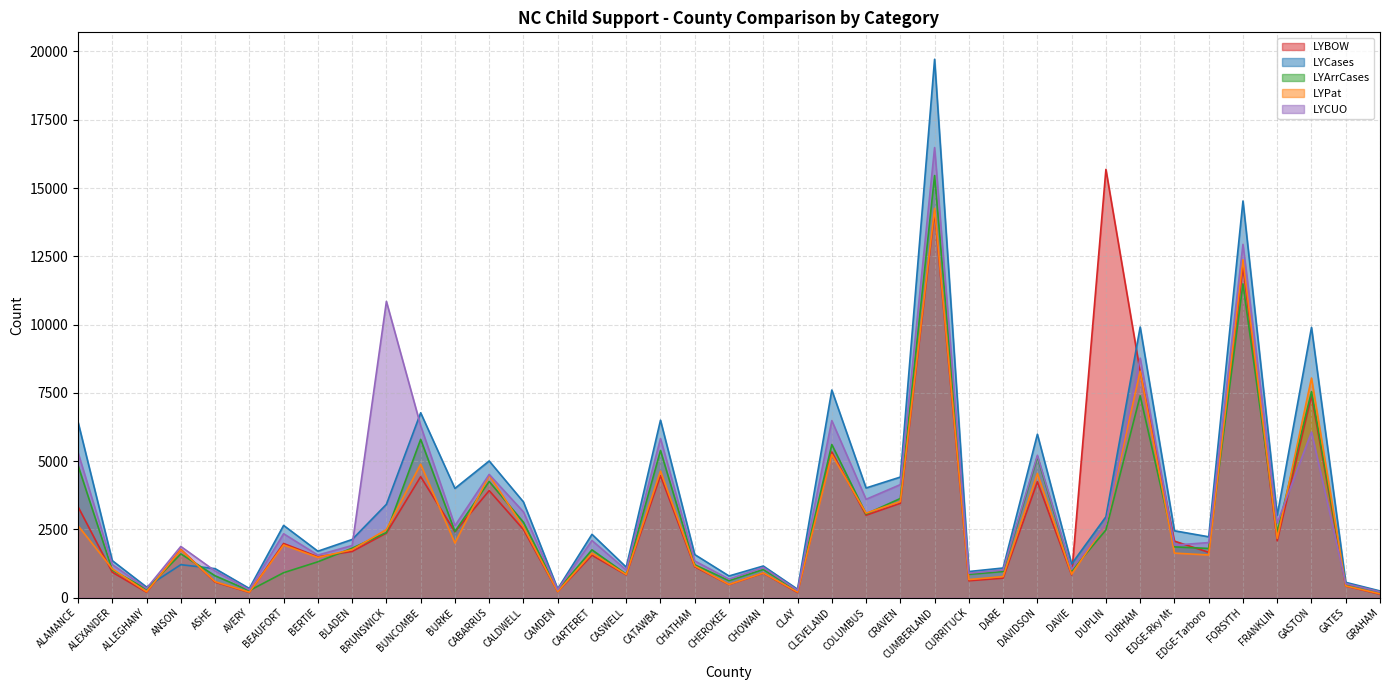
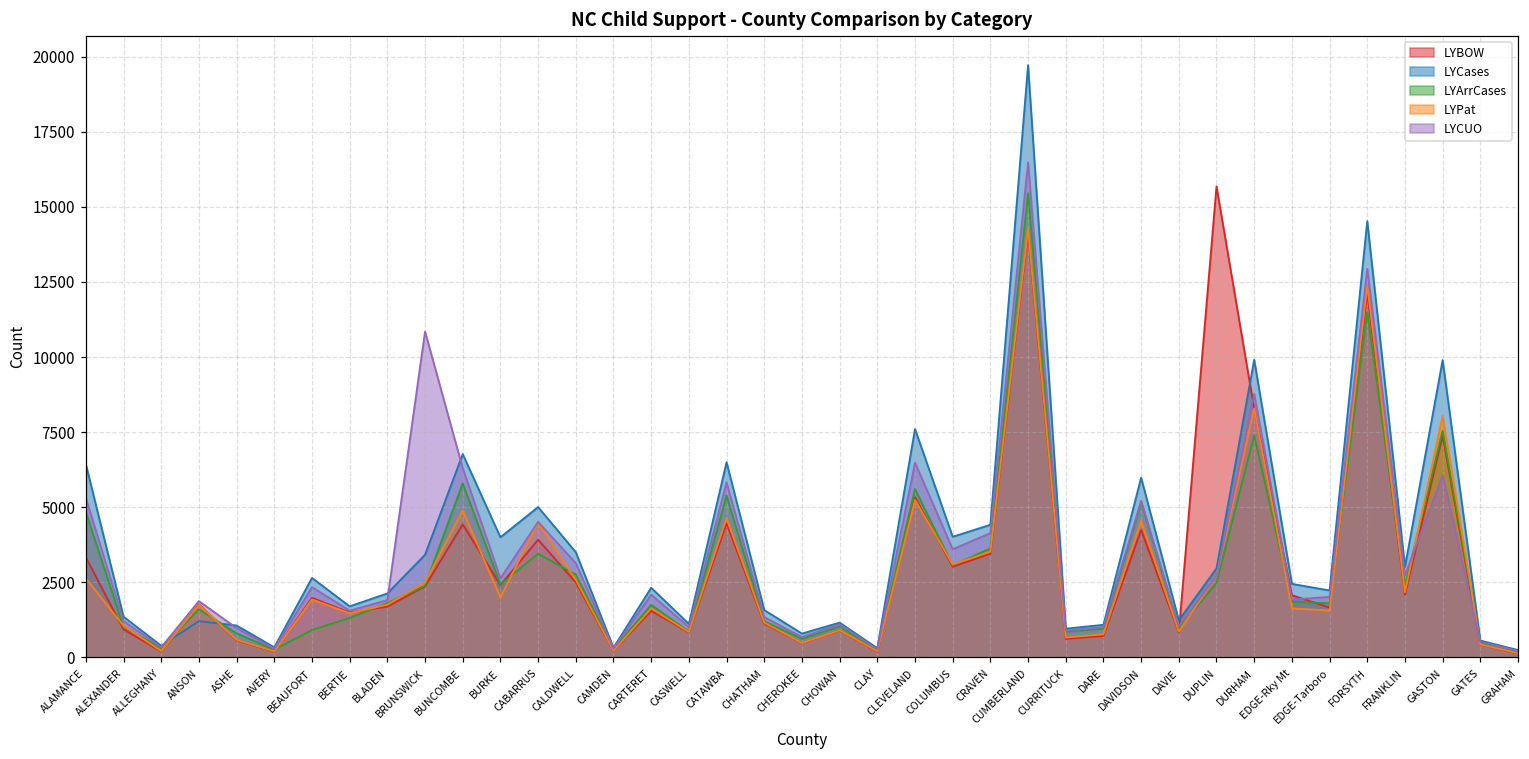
  {
    "LYBOW": {
      "ALAMANCE": 3300,
      "BUNCOMBE": 4400,
      "CABARRUS": 3900,
      "CATAWBA": 4500,
      "CUMBERLAND": 14100,
      "DAVIDSON": 4200,
      "DUPLIN": 15700,
      "EDGE-Rky Mt": 2100,
      "EDGE-Tarboro": 1700,
      "FORSYTH": 12100,
      "GASTON": 7400
    },
    "LYCases": {
      "ALAMANCE": 6400,
      "ALEXANDER": 1400,
      "ANSON": 1200,
      "BEAUFORT": 2600,
      "BERTIE": 1700,
      "BLADEN": 2100,
      "BRUNSWICK": 3400,
      "BUNCOMBE": 6800,
      "BURKE": 4000,
      "CABARRUS": 5000,
      "CALDWELL": 3500,
      "CARTERET": 2300,
      "CASWELL": 1100,
      "CATAWBA": 6500,
      "CHATHAM": 1600,
      "CHEROKEE": 800,
      "CLEVELAND": 7600,
      "COLUMBUS": 4000,
      "CRAVEN": 4400,
      "CUMBERLAND": 19700,
      "DAVIDSON": 6000,
      "DAVIE": 1200,
      "DUPLIN": 3000,
      "DURHAM": 9900,
      "EDGE-Rky Mt": 2500,
      "EDGE-Tarboro": 2200,
      "FORSYTH": 14500,
      "FRANKLIN": 3000,
      "GASTON": 9900
    },
    "LYArrCases": {
      "ALAMANCE": 4800,
      "ANSON": 1600,
      "ASHE": 800,
      "BEAUFORT": 900,
      "BERTIE": 1300,
      "BUNCOMBE": 5800,
-     "CABARRUS": 4300,
+     "CABARRUS": 3500,
      "CALDWELL": 2800,
      "CARTERET": 1800,
      "CATAWBA": 5400,
      "CLEVELAND": 5600,
      "CRAVEN": 3600,
      "CUMBERLAND": 15500,
      "DUPLIN": 2500,
      "DURHAM": 7400,
      "EDGE-Tarboro": 1800,
      "FORSYTH": 11500,
      "FRANKLIN": 2400,
      "GASTON": 7500
    },
    "LYPat": {
      "ALAMANCE": 2600,
      "BRUNSWICK": 2500,
      "BUNCOMBE": 4900,
      "BURKE": 2000,
      "CATAWBA": 4600,
      "CUMBERLAND": 14300,
      "DAVIDSON": 4500,
      "EDGE-Rky Mt": 1600,
      "EDGE-Tarboro": 1600,
      "FORSYTH": 12400,
      "GASTON": 8000
    },
    "LYCUO": {
      "ALAMANCE": 5300,
      "ALEXANDER": 1200,
      "ANSON": 1900,
      "BEAUFORT": 2300,
      "BLADEN": 1900,
      "BRUNSWICK": 10800,
      "BUNCOMBE": 6300,
      "BURKE": 2600,
      "CALDWELL": 3100,
      "CARTERET": 2100,
      "CASWELL": 1000,
      "CATAWBA": 5800,
      "CHATHAM": 1300,
      "CLEVELAND": 6500,
      "COLUMBUS": 3600,
      "CRAVEN": 4100,
      "CUMBERLAND": 16500,
      "DURHAM": 8800,
      "EDGE-Tarboro": 2000,
      "FORSYTH": 12900,
      "FRANKLIN": 2700,
      "GASTON": 6100
    }
  }
